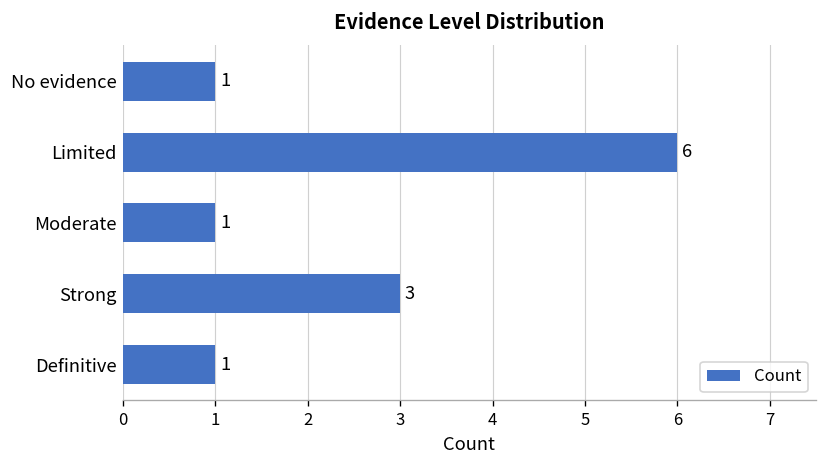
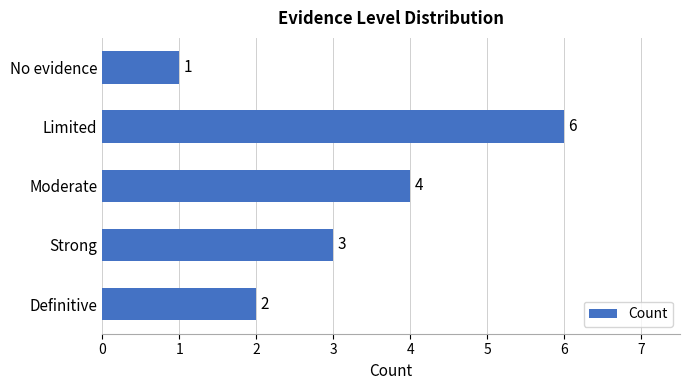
  {
    "No evidence": 1,
    "Limited": 6,
-   "Moderate": 1,
+   "Moderate": 4,
    "Strong": 3,
-   "Definitive": 1
+   "Definitive": 2
  }
